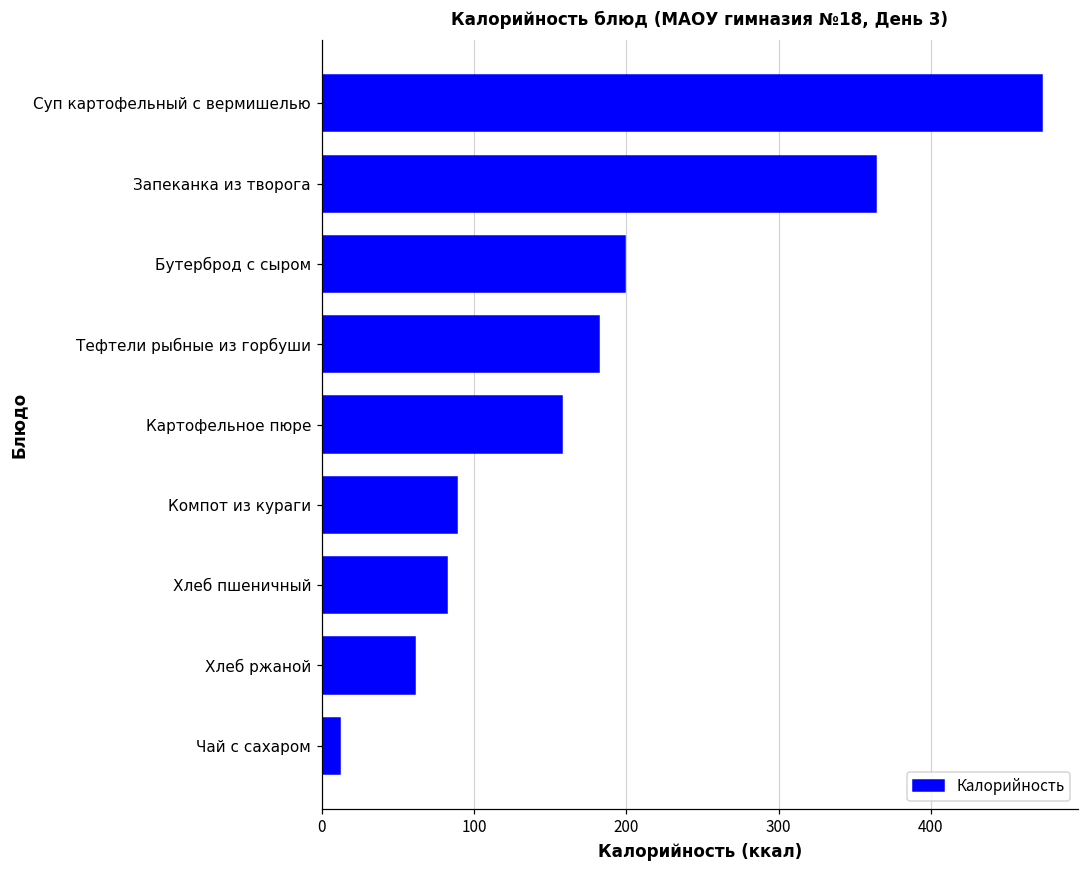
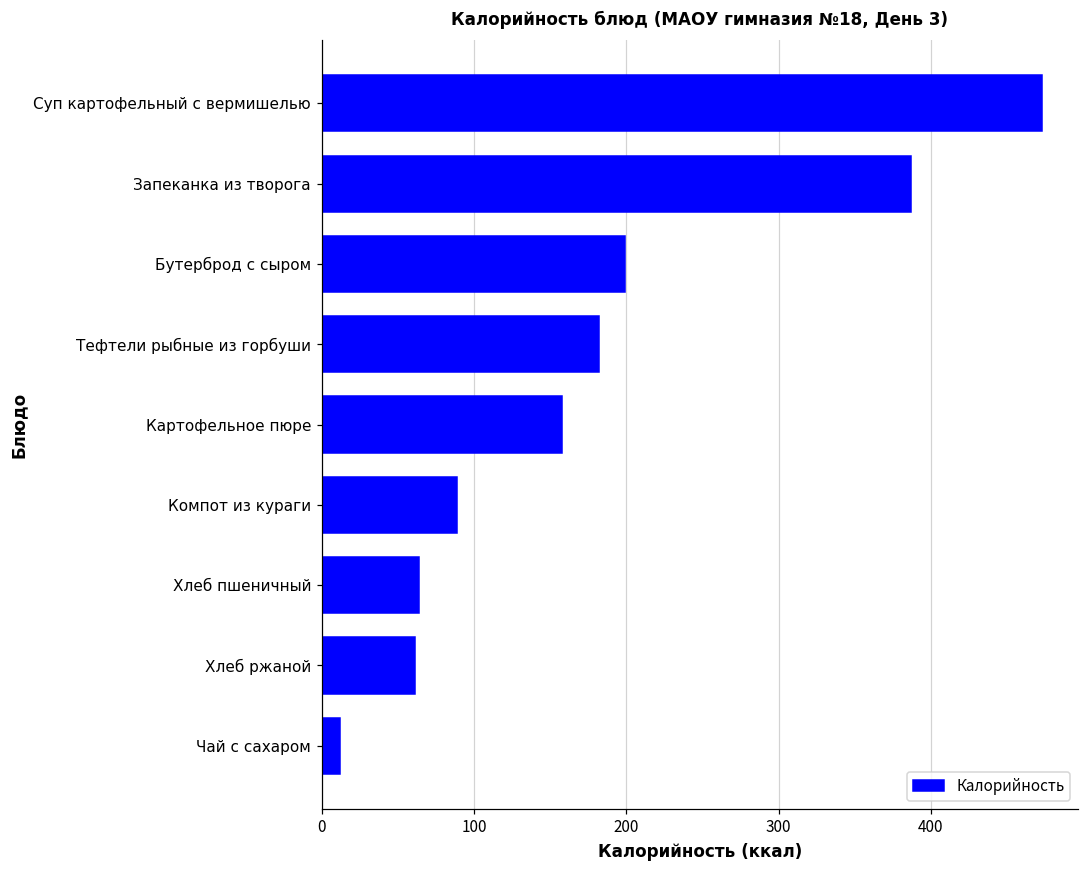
  {
    "Суп картофельный с вермишелью": 473,
-   "Запеканка из творога": 364,
+   "Запеканка из творога": 387,
    "Бутерброд с сыром": 199,
    "Тефтели рыбные из горбуши": 182,
    "Картофельное пюре": 158,
    "Компот из кураги": 89,
-   "Хлеб пшеничный": 82,
+   "Хлеб пшеничный": 64,
    "Хлеб ржаной": 61,
    "Чай с сахаром": 12
  }
